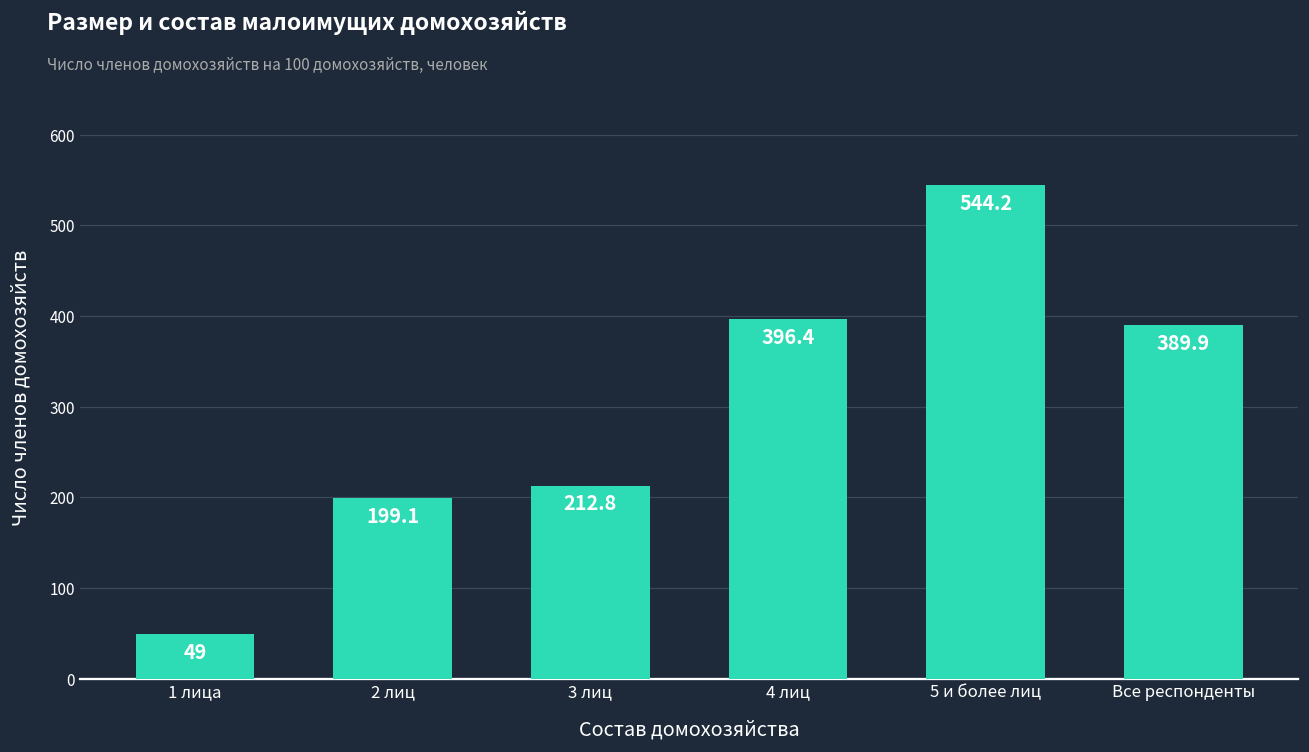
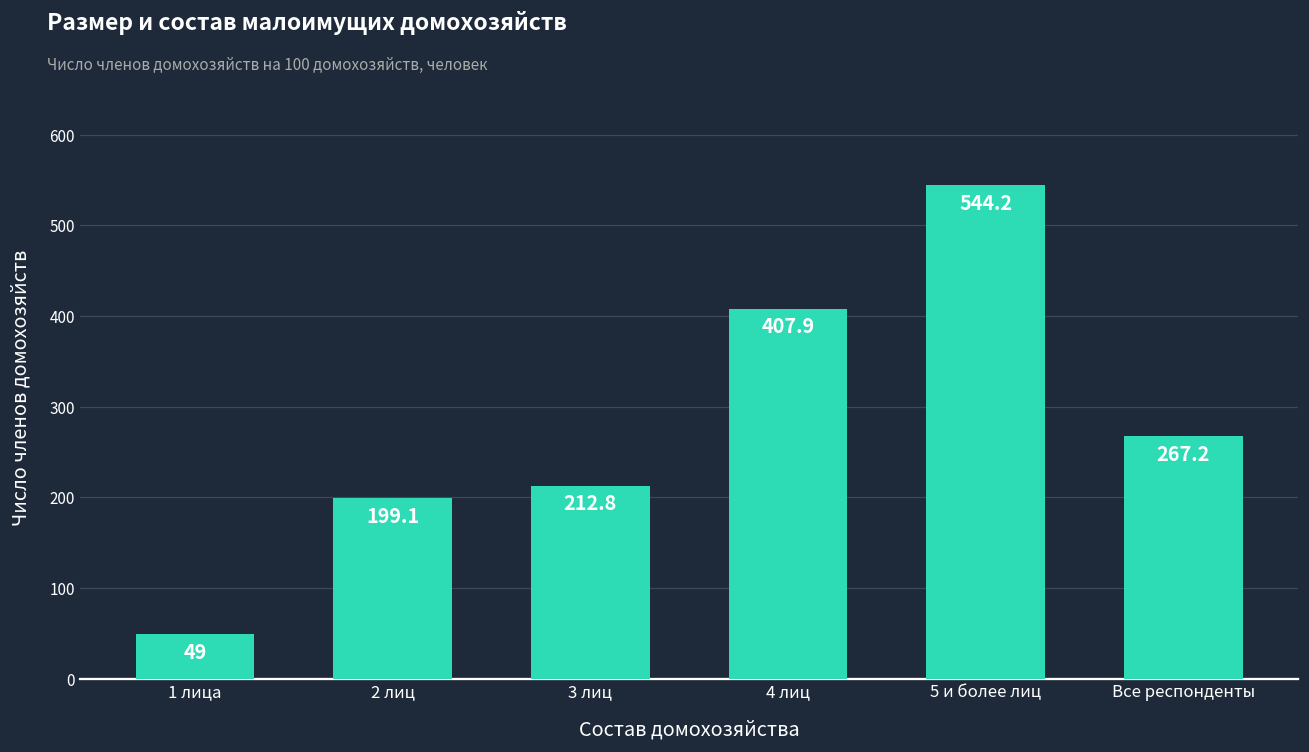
  {
    "1 лица": 49,
    "2 лиц": 199.1,
    "3 лиц": 212.8,
-   "4 лиц": 396.4,
+   "4 лиц": 407.9,
    "5 и более лиц": 544.2,
-   "Все респонденты": 389.9
+   "Все респонденты": 267.2
  }
